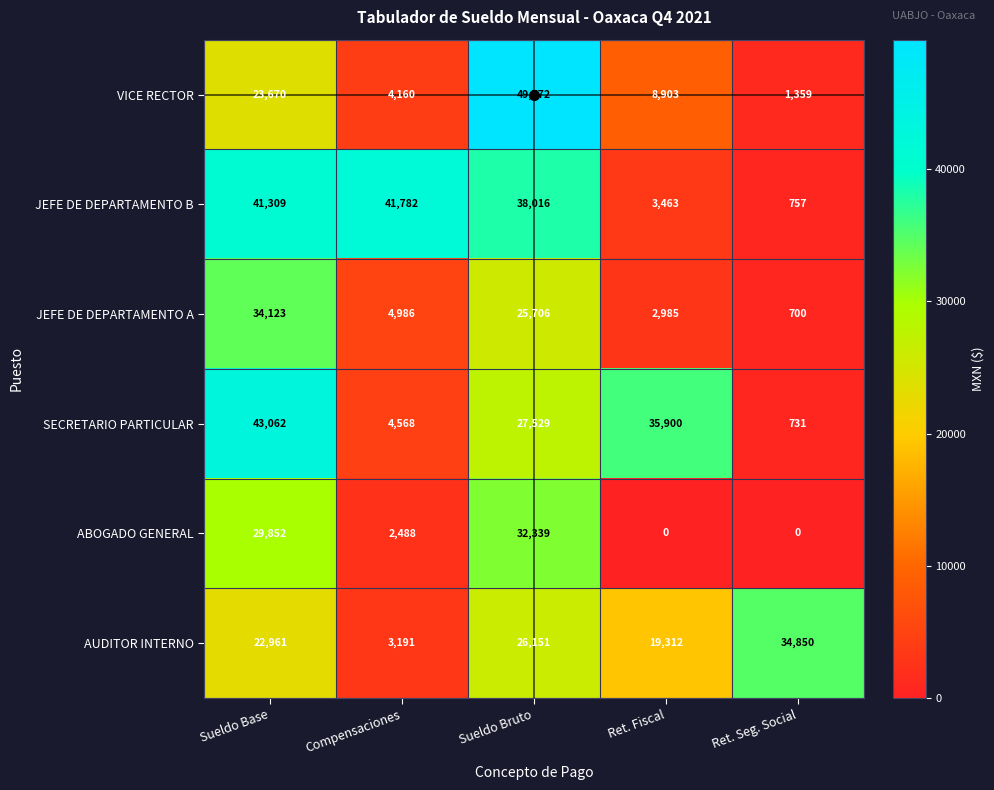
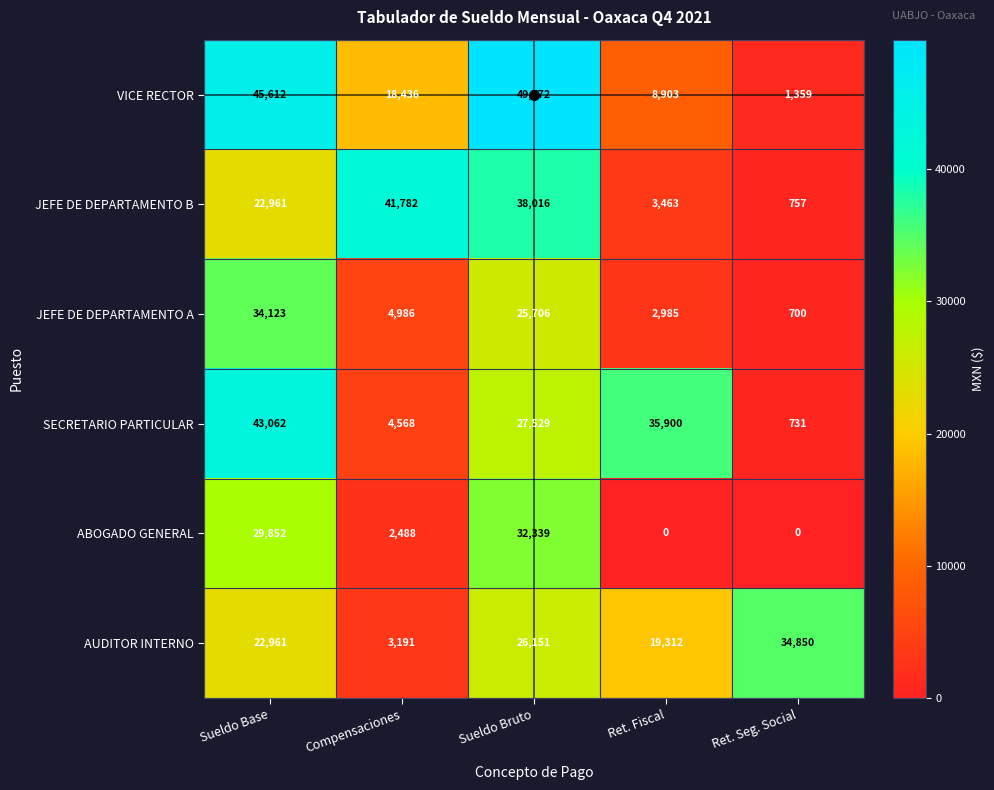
  {
    "VICE RECTOR": {
-     "Sueldo Base": "23,670",
-     "Compensaciones": "4,160",
+     "Sueldo Base": "45,612",
+     "Compensaciones": "18,436",
      "Ret. Fiscal": "8,903",
      "Ret. Seg. Social": "1,359"
    },
    "JEFE DE DEPARTAMENTO B": {
-     "Sueldo Base": "41,309",
+     "Sueldo Base": "22,961",
      "Compensaciones": "41,782",
      "Sueldo Bruto": "38,016",
      "Ret. Fiscal": "3,463",
      "Ret. Seg. Social": "757"
    },
    "JEFE DE DEPARTAMENTO A": {
      "Sueldo Base": "34,123",
      "Compensaciones": "4,986",
      "Sueldo Bruto": "25,706",
      "Ret. Fiscal": "2,985",
      "Ret. Seg. Social": "700"
    },
    "SECRETARIO PARTICULAR": {
      "Sueldo Base": "43,062",
      "Compensaciones": "4,568",
      "Sueldo Bruto": "27,529",
      "Ret. Fiscal": "35,900",
      "Ret. Seg. Social": "731"
    },
    "ABOGADO GENERAL": {
      "Sueldo Base": "29,852",
      "Compensaciones": "2,488",
      "Sueldo Bruto": "32,339",
      "Ret. Fiscal": "0",
      "Ret. Seg. Social": "0"
    },
    "AUDITOR INTERNO": {
      "Sueldo Base": "22,961",
      "Compensaciones": "3,191",
      "Sueldo Bruto": "26,151",
      "Ret. Fiscal": "19,312",
      "Ret. Seg. Social": "34,850"
    }
  }
